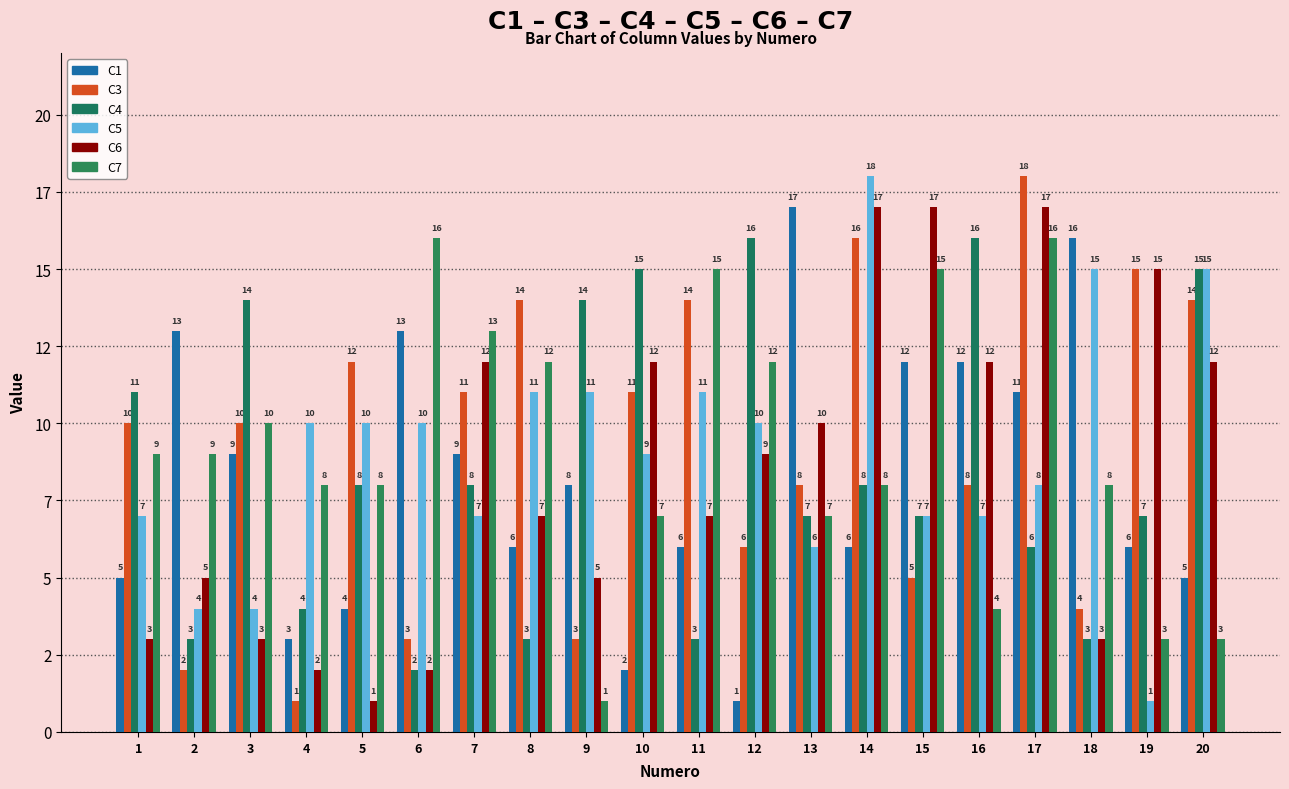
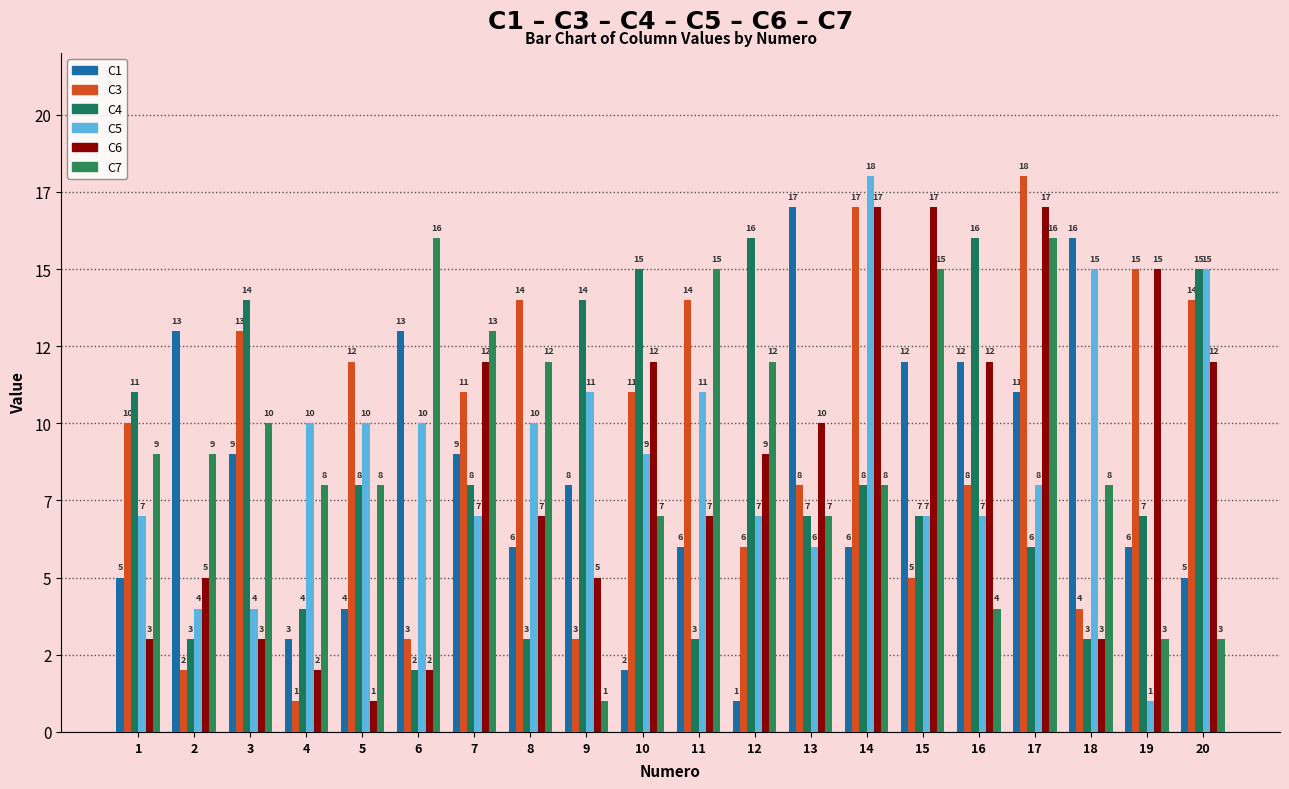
  {
    "C1": {
      "1": 5,
      "2": 13,
      "3": 9,
      "4": 3,
      "5": 4,
      "6": 13,
      "7": 9,
      "8": 6,
      "9": 8,
      "10": 2,
      "11": 6,
      "12": 1,
      "13": 17,
      "14": 6,
      "15": 12,
      "16": 12,
      "17": 11,
      "18": 16,
      "19": 6,
      "20": 5
    },
    "C3": {
      "1": 10,
      "2": 2,
-     "3": 10,
+     "3": 13,
      "4": 1,
      "5": 12,
      "6": 3,
      "7": 11,
      "8": 14,
      "9": 3,
      "10": 11,
      "11": 14,
      "12": 6,
      "13": 8,
-     "14": 16,
+     "14": 17,
      "15": 5,
      "16": 8,
      "17": 18,
      "18": 4,
      "19": 15,
      "20": 14
    },
    "C5": {
      "1": 7,
      "2": 4,
      "3": 4,
      "4": 10,
      "5": 10,
      "6": 10,
      "7": 7,
-     "8": 11,
+     "8": 10,
      "9": 11,
      "10": 9,
      "11": 11,
-     "12": 10,
+     "12": 7,
      "13": 6,
      "14": 18,
      "15": 7,
      "16": 7,
      "17": 8,
      "18": 15,
      "19": 1
    },
    "C6": {
      "1": 3,
      "2": 5,
      "3": 3,
      "4": 2,
      "5": 1,
      "6": 2,
      "7": 12,
      "8": 7,
      "9": 5,
      "10": 12,
      "11": 7,
      "12": 9,
      "13": 10,
      "14": 17,
      "15": 17,
      "16": 12,
      "17": 17,
      "18": 3,
      "19": 15,
      "20": 12
    }
  }
